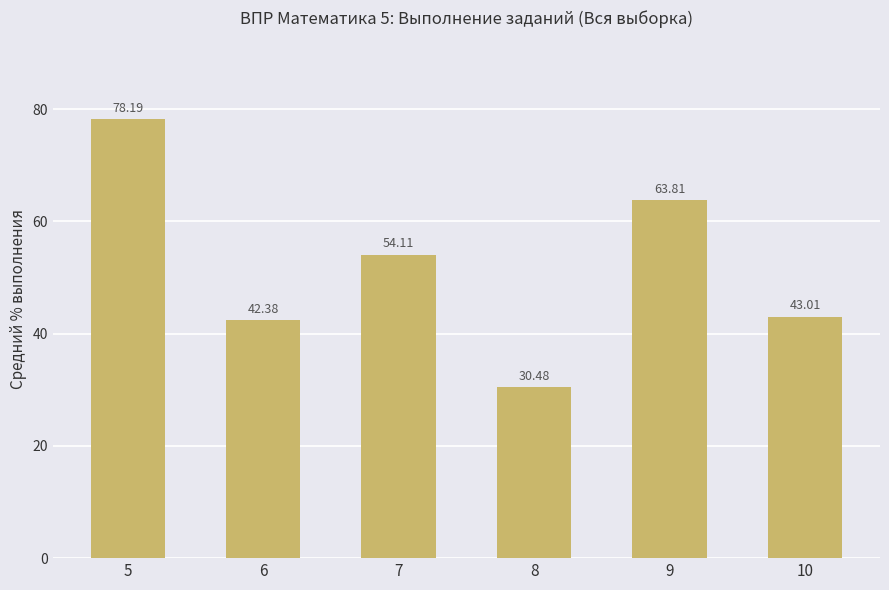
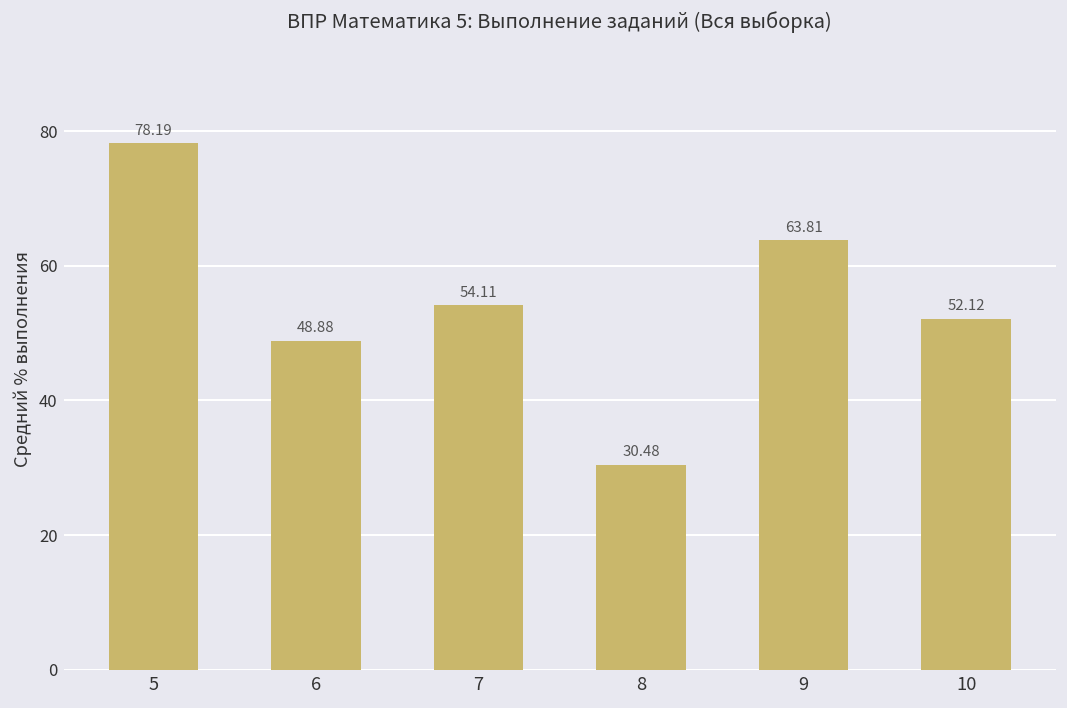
  {
    "5": 78.19,
-   "6": 42.38,
+   "6": 48.88,
    "7": 54.11,
    "8": 30.48,
    "9": 63.81,
-   "10": 43.01
+   "10": 52.12
  }
